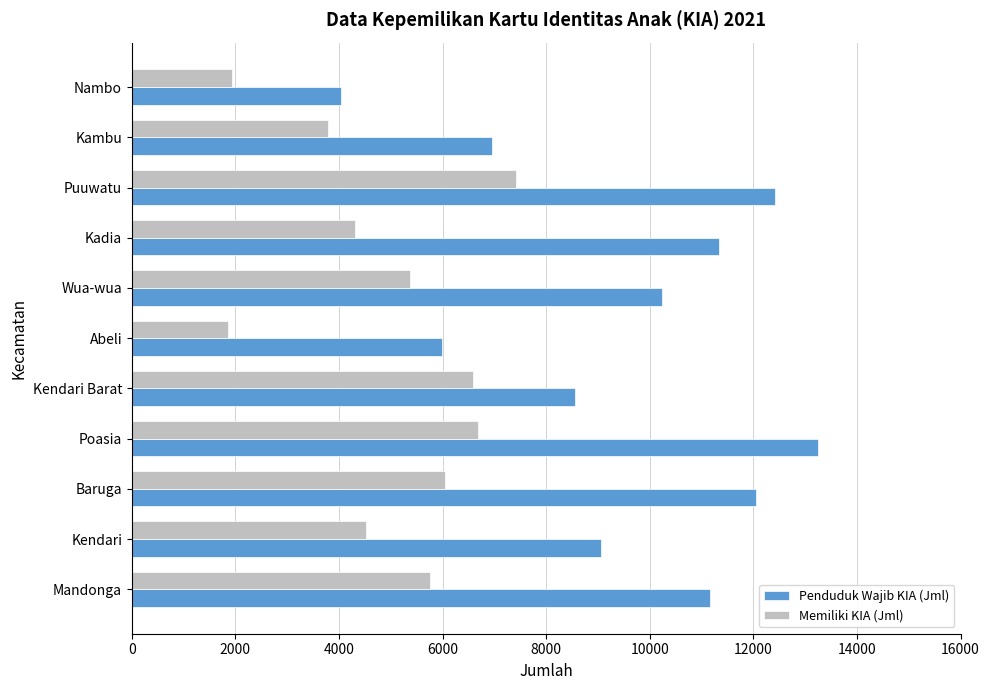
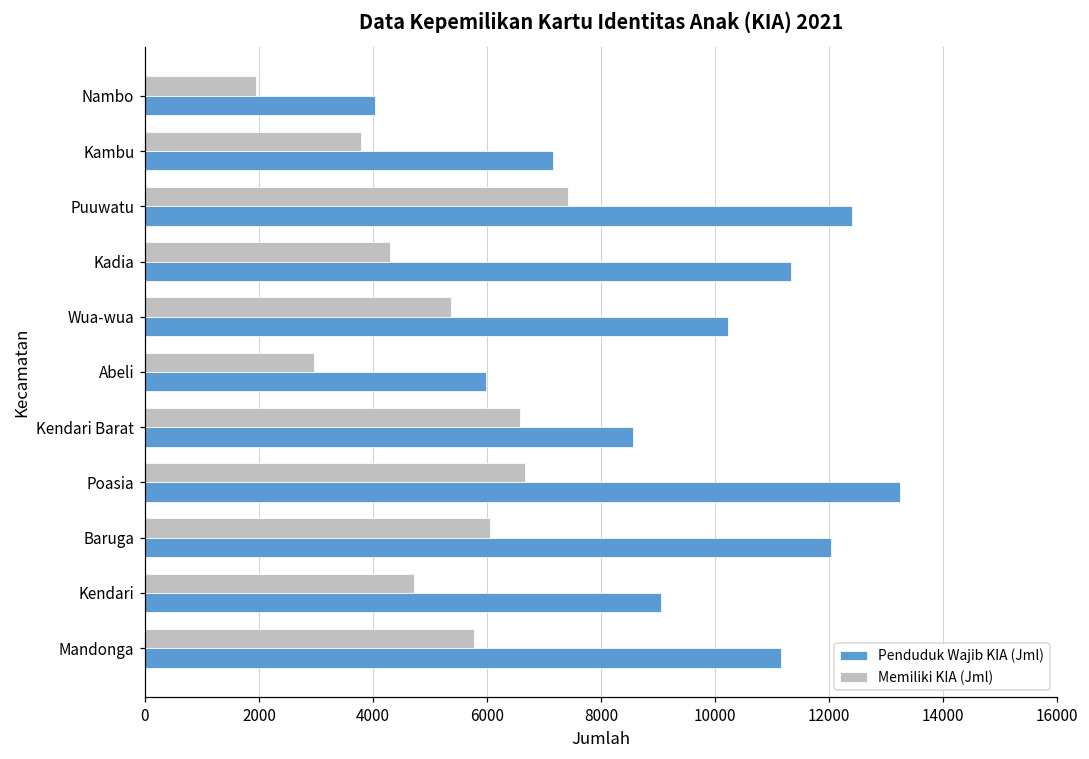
  {
    "Penduduk Wajib KIA (Jml)": {
      "Nambo": 4000,
-     "Kambu": 6900,
+     "Kambu": 7200,
      "Puuwatu": 12400,
      "Kadia": 11300,
      "Wua-wua": 10200,
      "Abeli": 6000,
      "Kendari Barat": 8600,
      "Poasia": 13300,
      "Baruga": 12000,
      "Kendari": 9100,
      "Mandonga": 11200
    },
    "Memiliki KIA (Jml)": {
      "Nambo": 1900,
      "Kambu": 3800,
      "Puuwatu": 7400,
      "Kadia": 4300,
      "Wua-wua": 5400,
-     "Abeli": 1900,
+     "Abeli": 3000,
      "Kendari Barat": 6600,
      "Poasia": 6700,
      "Baruga": 6100,
-     "Kendari": 4500,
+     "Kendari": 4700,
      "Mandonga": 5800
    }
  }
